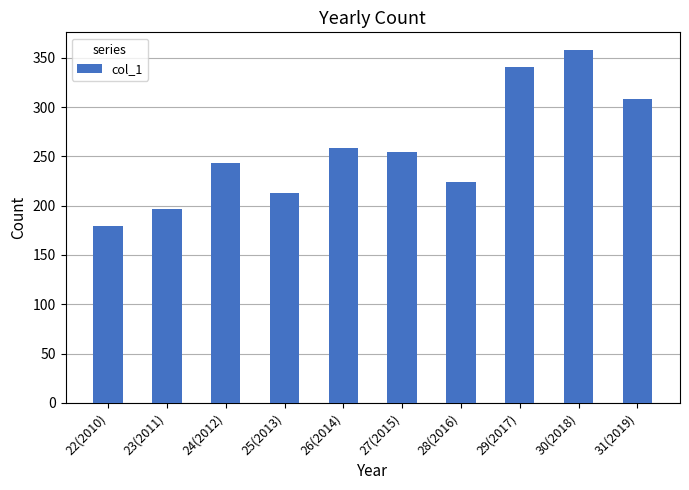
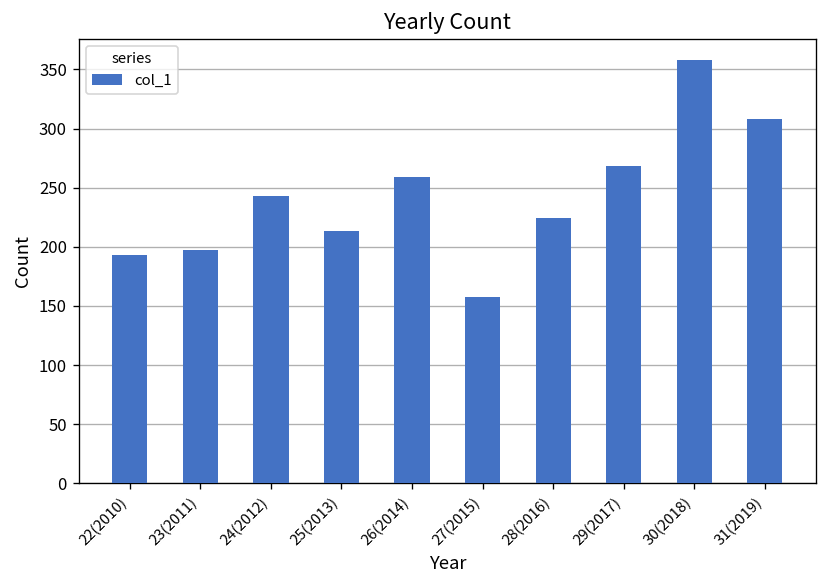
  {
-   "22(2010)": 180,
+   "22(2010)": 190,
    "23(2011)": 200,
    "24(2012)": 240,
    "25(2013)": 210,
    "26(2014)": 260,
-   "27(2015)": 250,
+   "27(2015)": 160,
    "28(2016)": 220,
-   "29(2017)": 340,
+   "29(2017)": 270,
    "30(2018)": 360,
    "31(2019)": 310
  }
